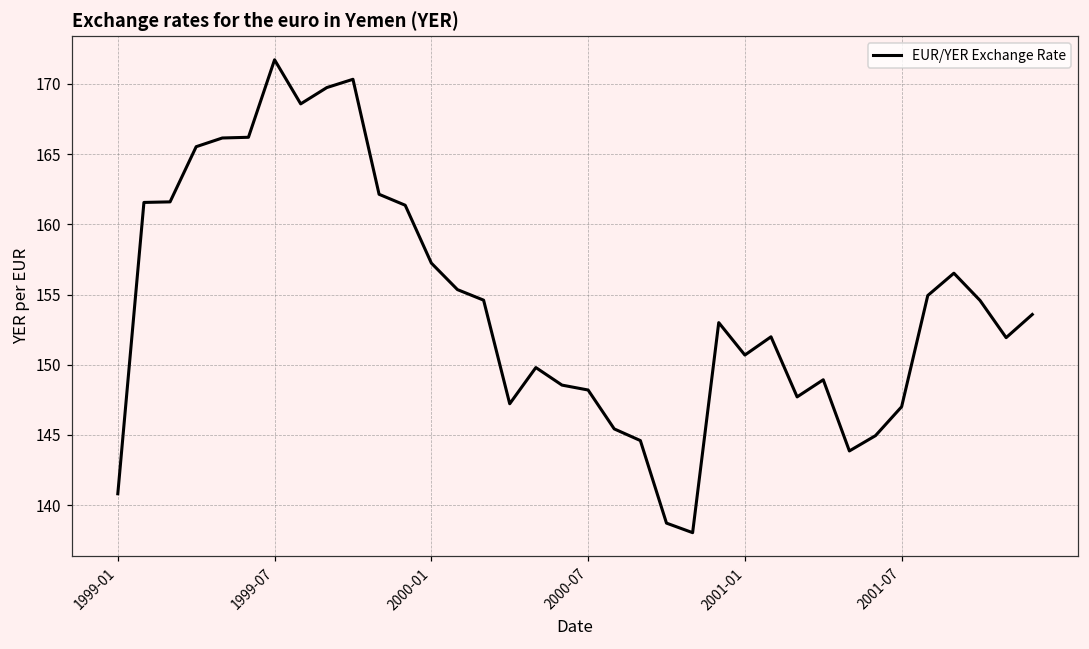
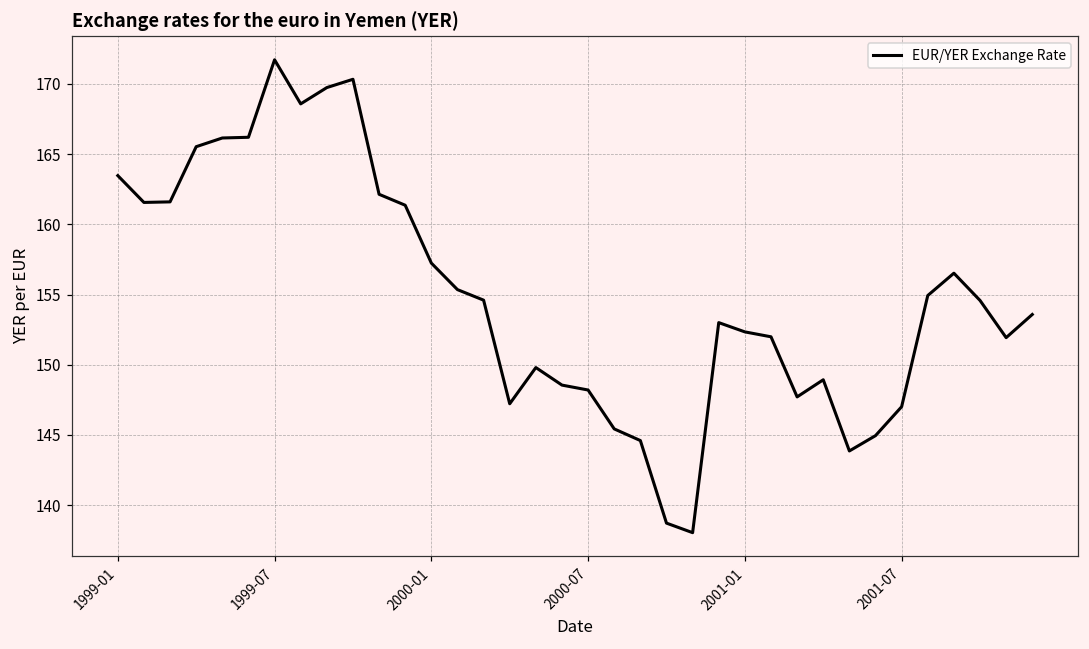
  {
-   "1999-01": 140.8,
+   "1999-01": 163.5,
    "1999-07": 171.7,
    "2000-01": 157.2,
    "2000-07": 148.2,
-   "2001-01": 150.7,
+   "2001-01": 152.3,
    "2001-07": 147.0
  }
